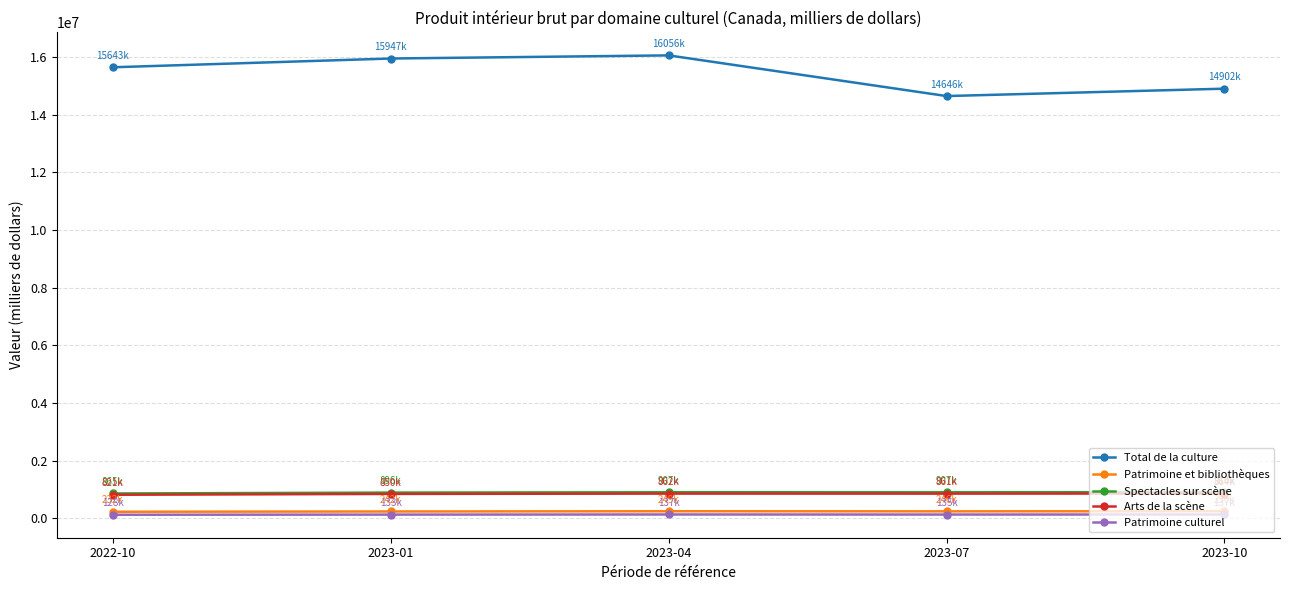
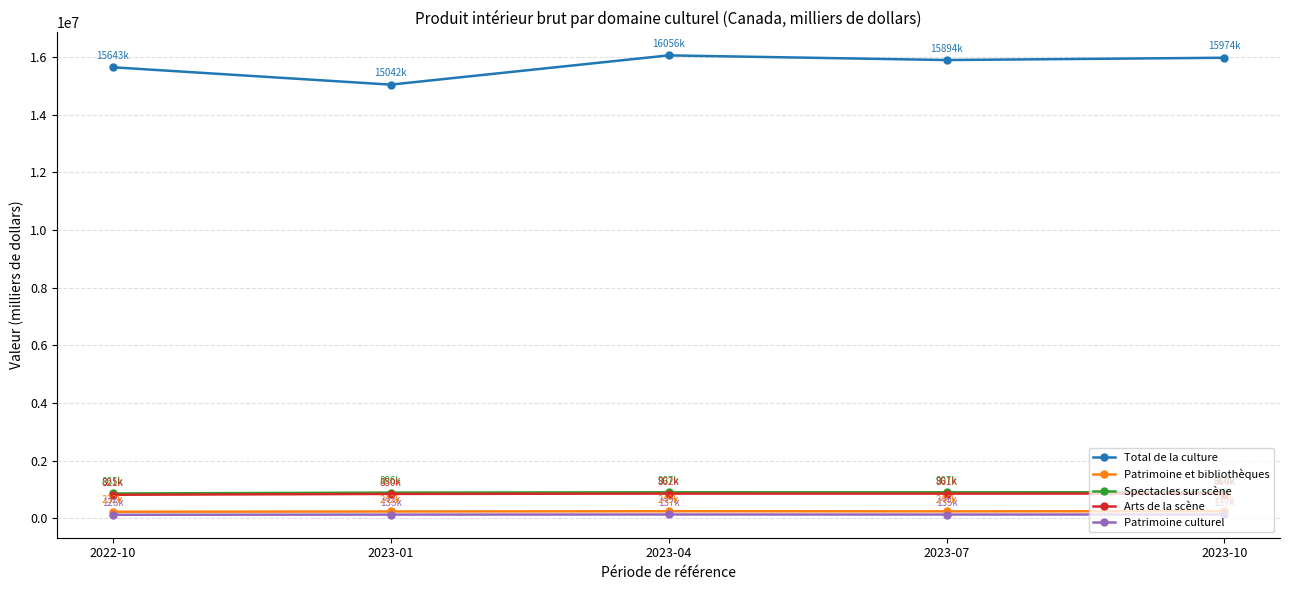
  {
    "Total de la culture": {
      "2022-10": "15643k",
-     "2023-01": "15947k",
+     "2023-01": "15042k",
      "2023-04": "16056k",
-     "2023-07": "14646k",
-     "2023-10": "14902k"
+     "2023-07": "15894k",
+     "2023-10": "15974k"
    }
  }
